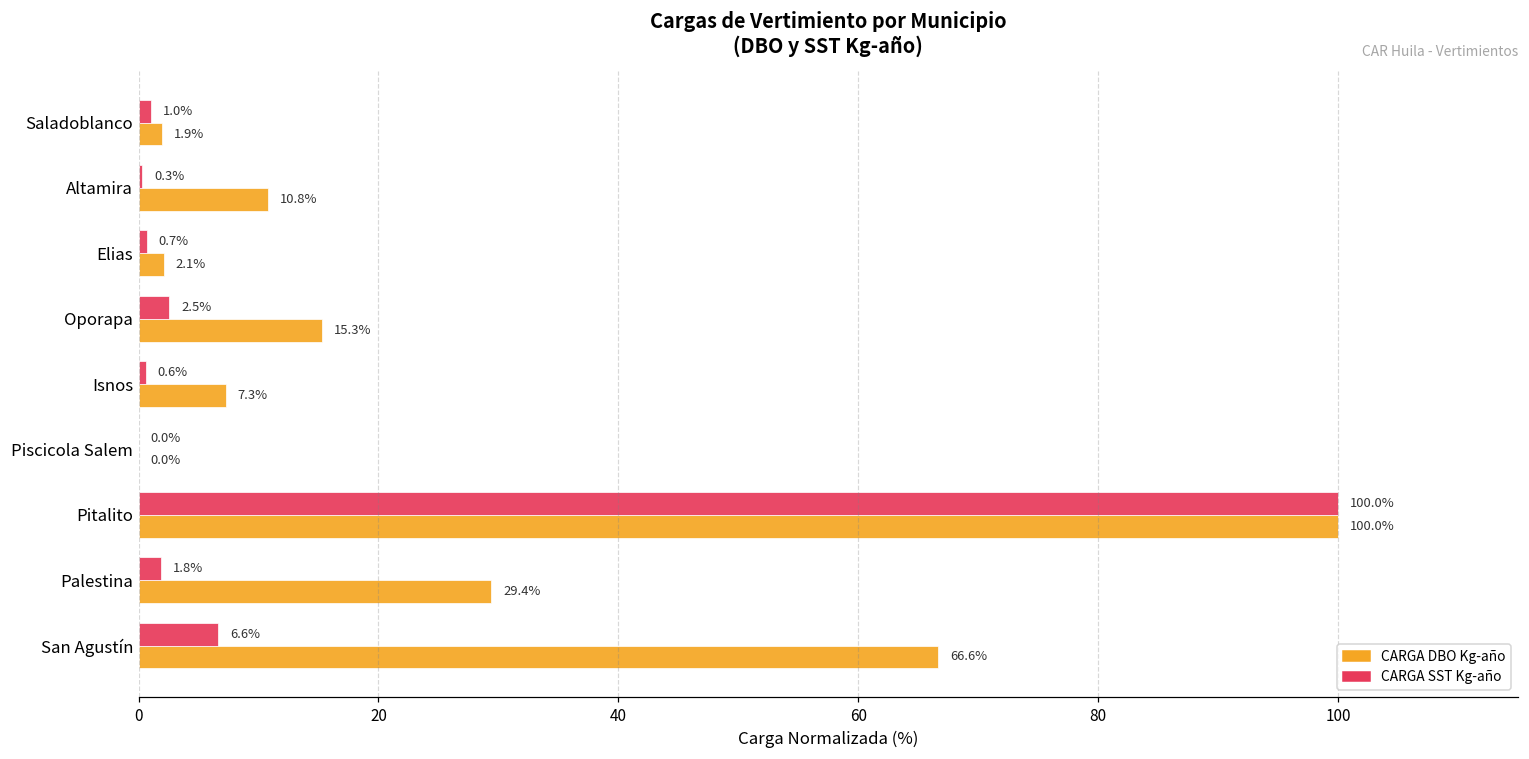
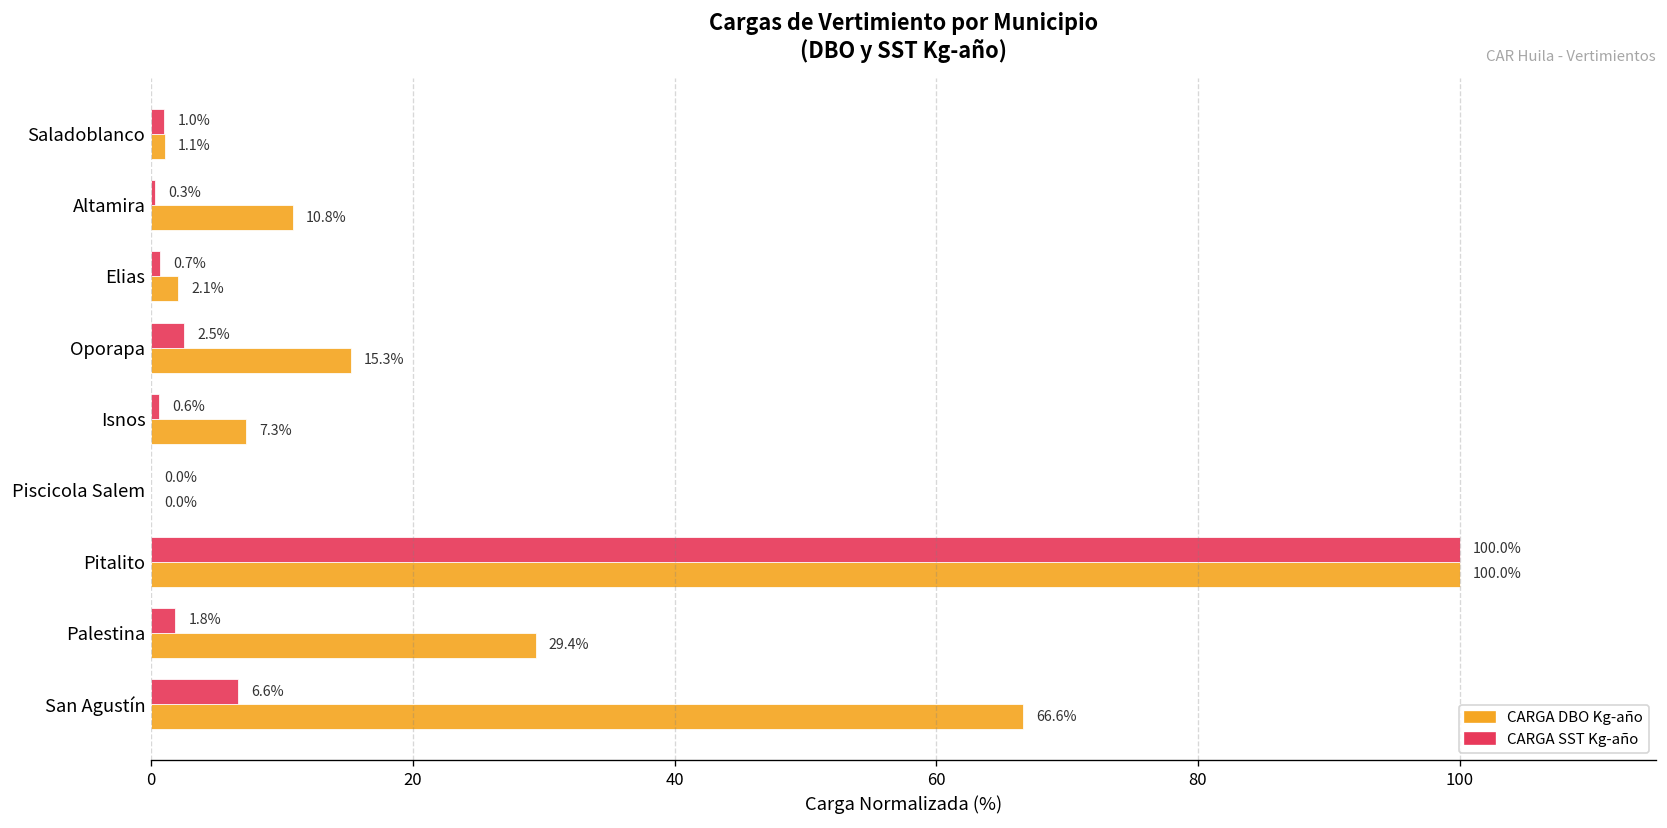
  {
    "CARGA DBO Kg-año": {
-     "Saladoblanco": "1.9%",
+     "Saladoblanco": "1.1%",
      "Altamira": "10.8%",
      "Elias": "2.1%",
      "Oporapa": "15.3%",
      "Isnos": "7.3%",
      "Piscicola Salem": "0.0%",
      "Pitalito": "100.0%",
      "Palestina": "29.4%",
      "San Agustín": "66.6%"
    },
    "CARGA SST Kg-año": {
      "Saladoblanco": "1.0%",
      "Altamira": "0.3%",
      "Elias": "0.7%",
      "Oporapa": "2.5%",
      "Isnos": "0.6%",
      "Piscicola Salem": "0.0%",
      "Pitalito": "100.0%",
      "Palestina": "1.8%",
      "San Agustín": "6.6%"
    }
  }
